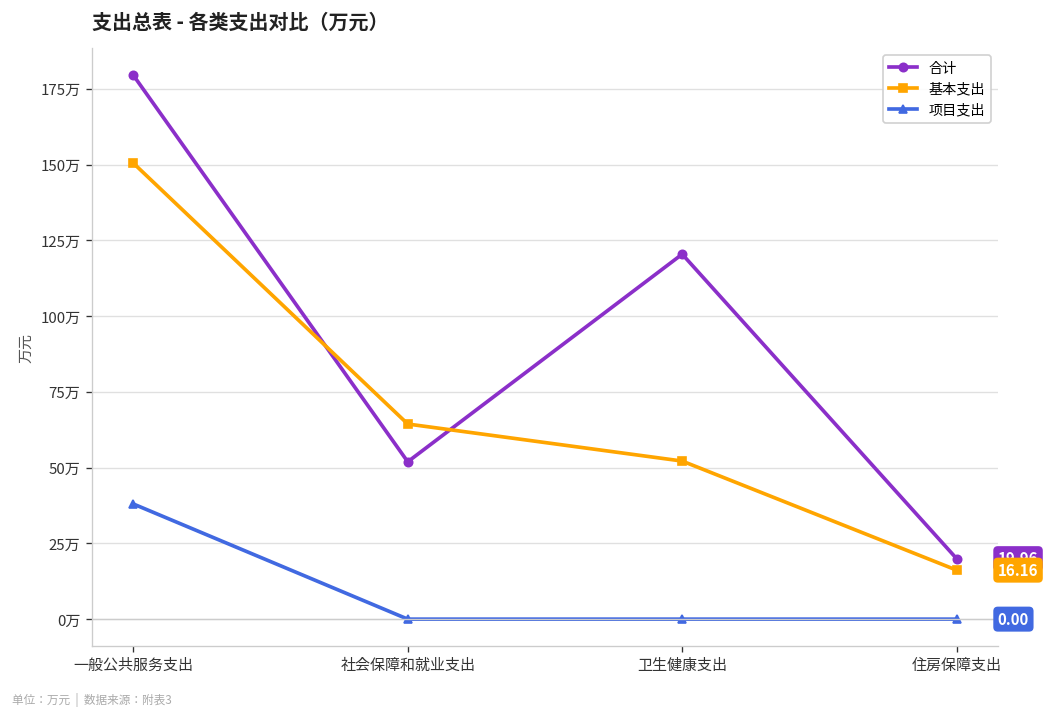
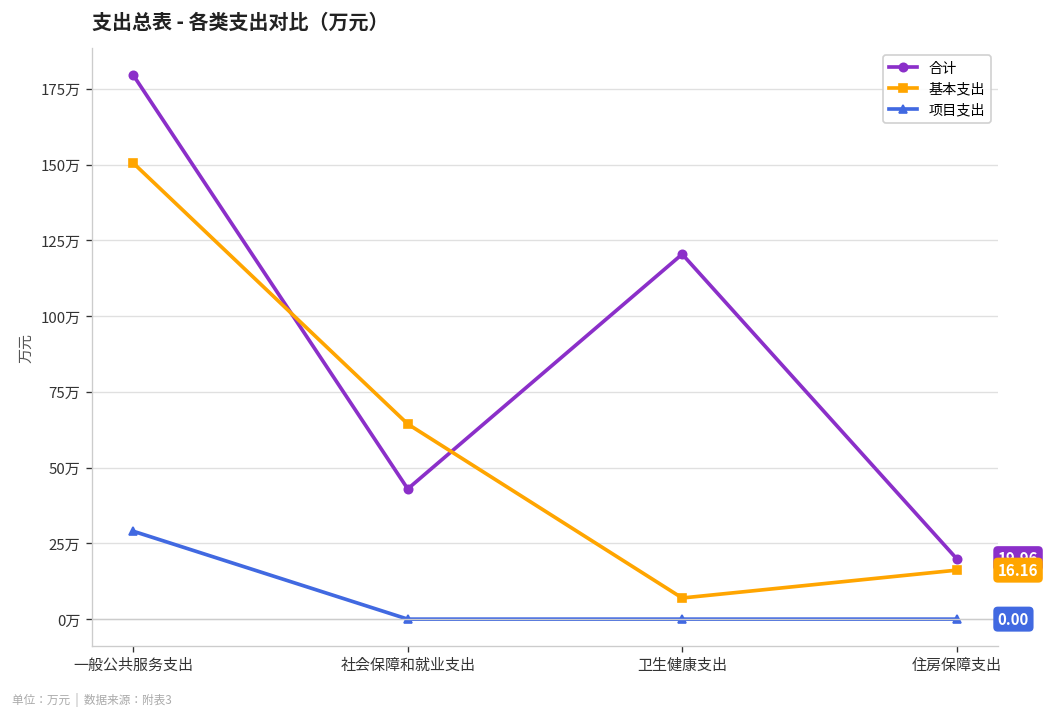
  {
    "合计": {
      "一般公共服务支出": "179万",
-     "社会保障和就业支出": "52万",
+     "社会保障和就业支出": "43万",
      "卫生健康支出": "120万",
      "住房保障支出": "20万"
    },
    "基本支出": {
      "一般公共服务支出": "150万",
      "社会保障和就业支出": "64万",
-     "卫生健康支出": "52万",
+     "卫生健康支出": "7万",
      "住房保障支出": "16万"
    },
    "项目支出": {
-     "一般公共服务支出": "38万",
+     "一般公共服务支出": "29万",
      "社会保障和就业支出": "0万",
      "卫生健康支出": "0万",
      "住房保障支出": "0万"
    }
  }
